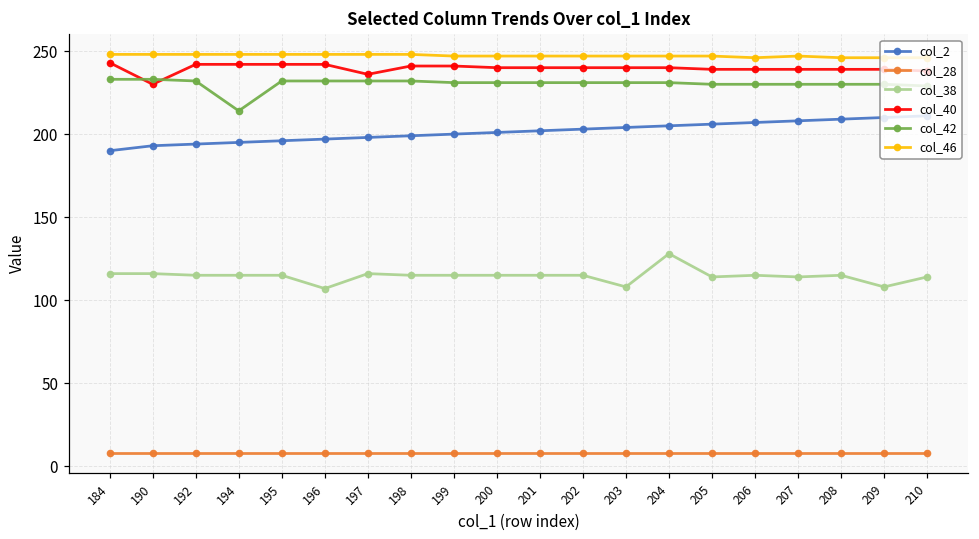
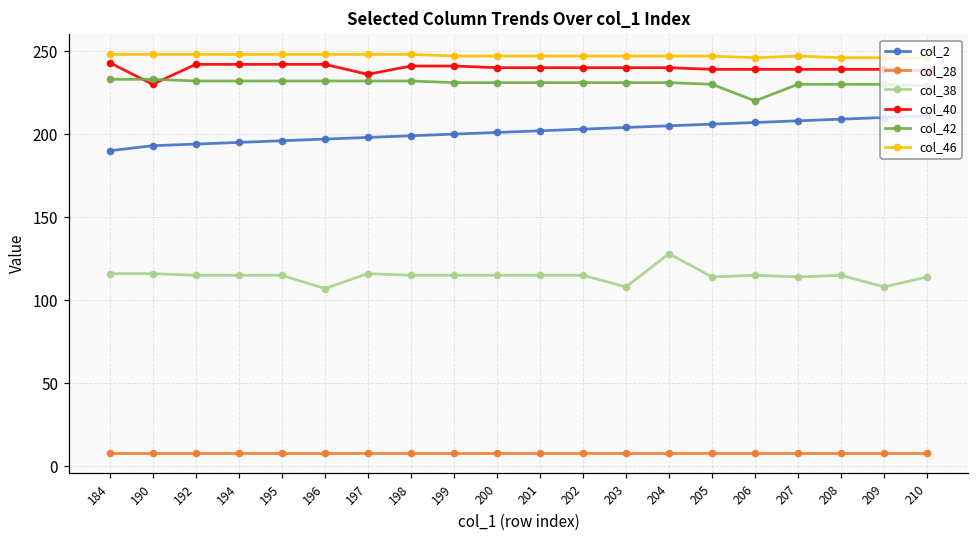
  {
    "col_2": {
      "184": 190,
      "190": 193,
      "192": 194,
      "194": 195,
      "195": 196,
      "196": 197,
      "197": 198,
      "198": 199,
      "199": 200,
      "200": 201,
      "201": 202,
      "202": 203,
      "203": 204,
      "204": 205,
      "205": 206,
      "206": 207,
      "207": 208,
      "208": 209
    },
    "col_28": {
      "184": 8,
      "190": 8,
      "192": 8,
      "194": 8,
      "195": 8,
      "196": 8,
      "197": 8,
      "198": 8,
      "199": 8,
      "200": 8,
      "201": 8,
      "202": 8,
      "203": 8,
      "204": 8,
      "205": 8,
      "206": 8,
      "207": 8,
      "208": 8,
      "209": 8,
      "210": 8
    },
    "col_38": {
      "184": 116,
      "190": 116,
      "192": 115,
      "194": 115,
      "195": 115,
      "196": 107,
      "197": 116,
      "198": 115,
      "199": 115,
      "200": 115,
      "201": 115,
      "202": 115,
      "203": 108,
      "204": 128,
      "205": 114,
      "206": 115,
      "207": 114,
      "208": 115,
      "209": 108,
      "210": 114
    },
    "col_40": {
      "184": 243,
      "190": 230,
      "192": 242,
      "194": 242,
      "195": 242,
      "196": 242,
      "197": 236,
      "198": 241,
      "199": 241,
      "200": 240,
      "201": 240,
      "202": 240,
      "203": 240,
      "204": 240,
      "205": 239,
      "206": 239,
      "207": 239,
      "208": 239
    },
    "col_42": {
      "184": 233,
      "190": 233,
      "192": 232,
-     "194": 214,
+     "194": 232,
      "195": 232,
      "196": 232,
      "197": 232,
      "198": 232,
      "199": 231,
      "200": 231,
      "201": 231,
      "202": 231,
      "203": 231,
      "204": 231,
      "205": 230,
-     "206": 230,
+     "206": 220,
      "207": 230,
      "208": 230
    },
    "col_46": {
      "184": 248,
      "190": 248,
      "192": 248,
      "194": 248,
      "195": 248,
      "196": 248,
      "197": 248,
      "198": 248,
      "199": 247,
      "200": 247,
      "201": 247,
      "202": 247,
      "203": 247,
      "204": 247,
      "205": 247,
      "206": 246,
      "207": 247,
      "208": 246
    }
  }
